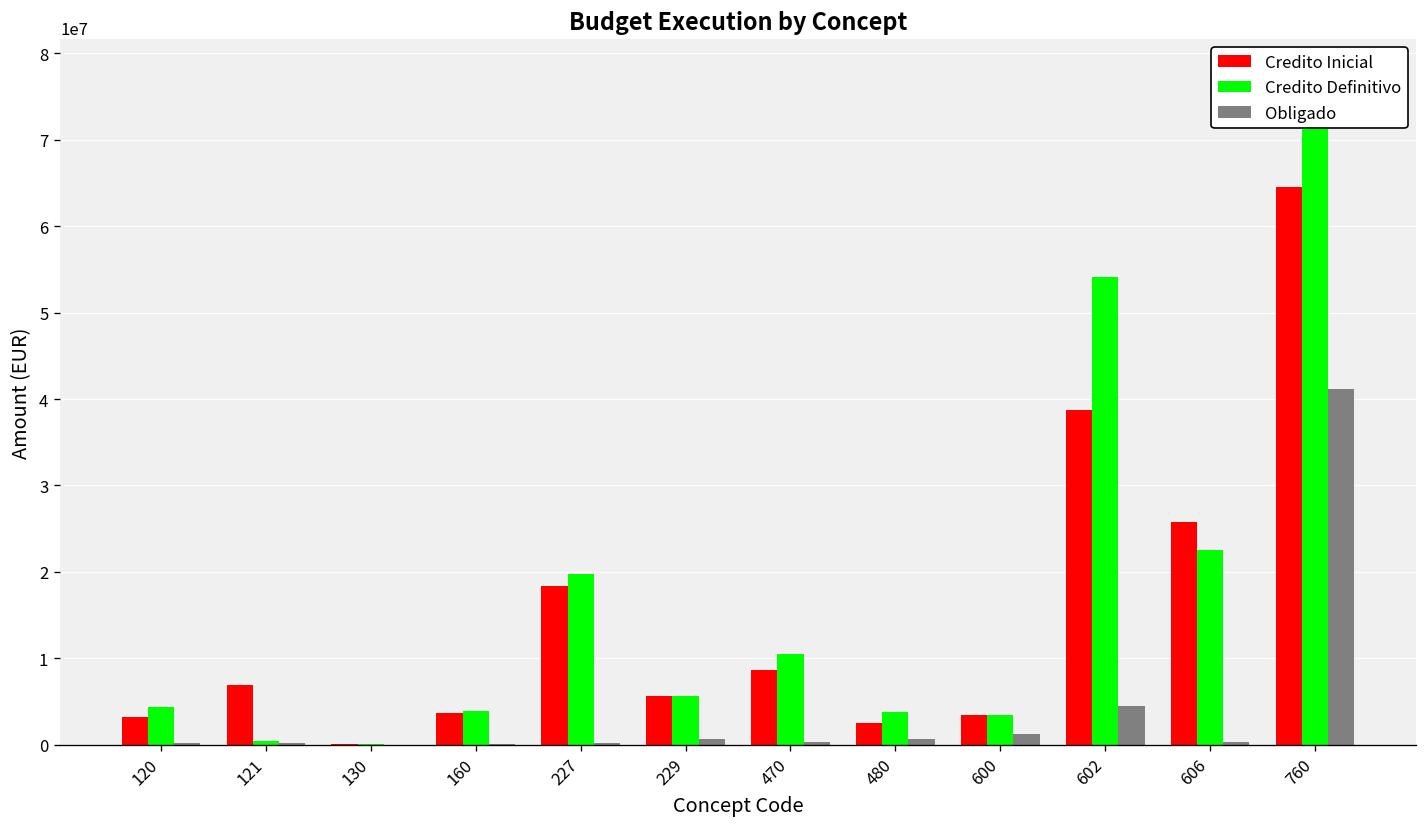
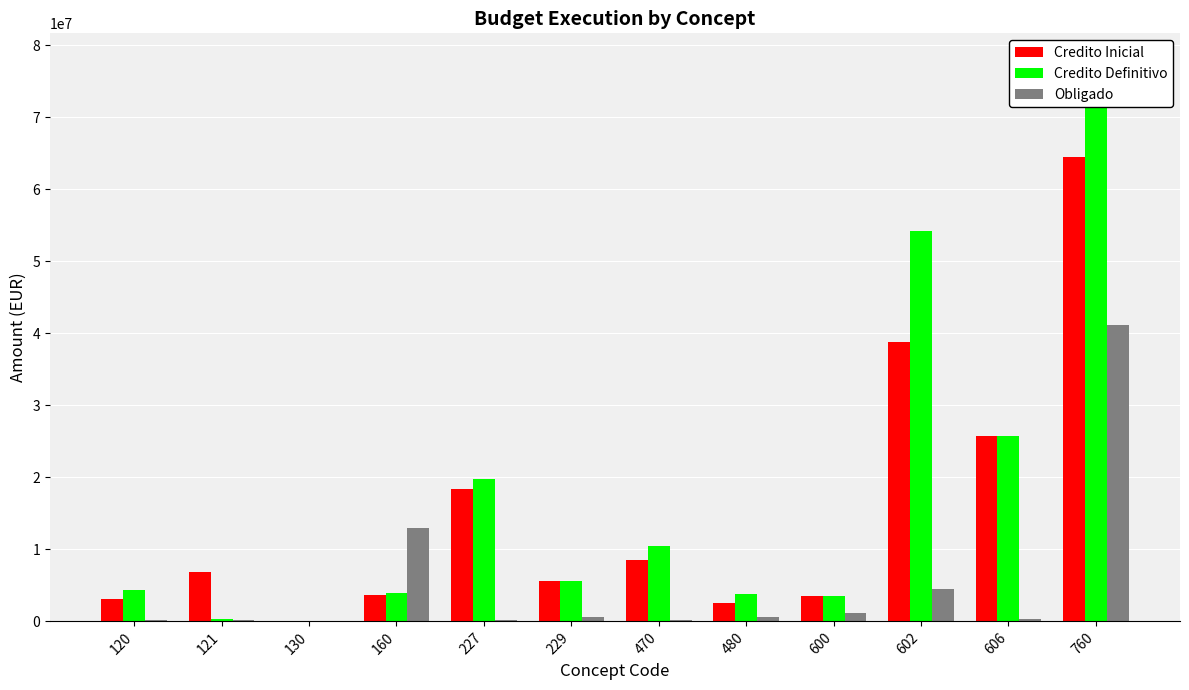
  {
    "Credito Inicial": {
      "120": 3000000,
      "121": 7000000,
      "160": 4000000,
      "227": 18000000,
      "229": 6000000,
      "470": 9000000,
      "480": 3000000,
      "600": 3000000,
      "602": 39000000,
      "606": 26000000,
      "760": 64000000
    },
    "Credito Definitivo": {
      "120": 4000000,
      "121": 0,
      "160": 4000000,
      "227": 20000000,
      "229": 6000000,
      "470": 10000000,
      "480": 4000000,
      "600": 3000000,
      "602": 54000000,
-     "606": 22000000
+     "606": 26000000
    },
    "Obligado": {
-     "160": 0,
+     "160": 13000000,
      "229": 1000000,
      "480": 1000000,
      "600": 1000000,
      "602": 4000000,
      "760": 41000000
    }
  }
